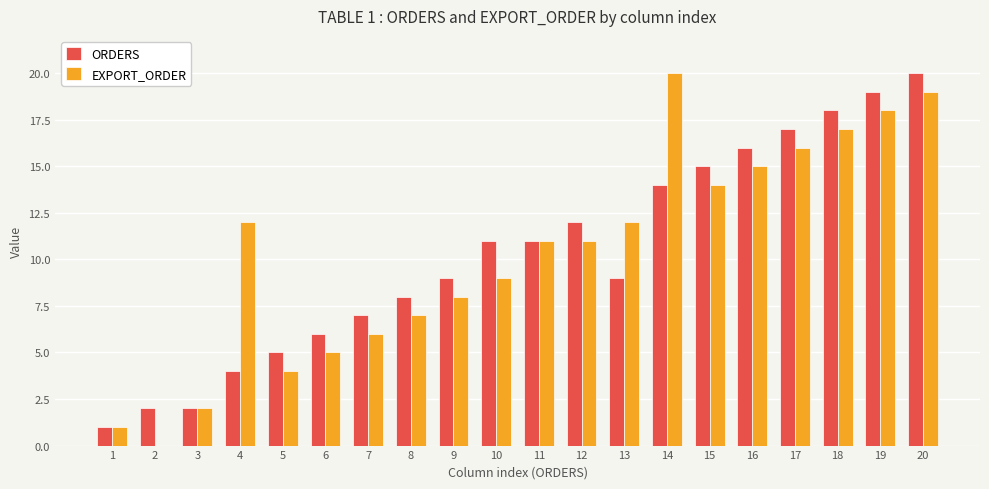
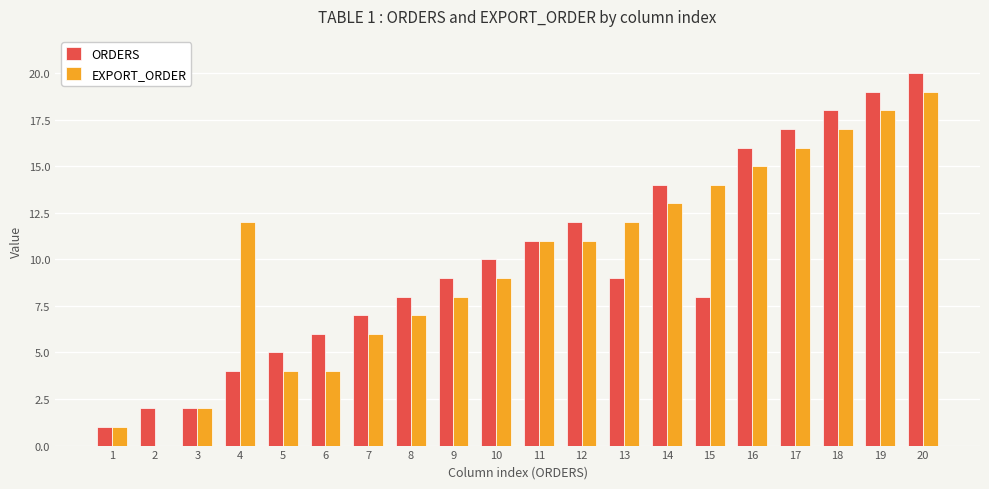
  {
    "ORDERS": {
      "1": 1,
      "2": 2,
      "3": 2,
      "4": 4,
      "5": 5,
      "6": 6,
      "7": 7,
      "8": 8,
      "9": 9,
-     "10": 11,
+     "10": 10,
      "11": 11,
      "12": 12,
      "13": 9,
      "14": 14,
-     "15": 15,
+     "15": 8,
      "16": 16,
      "17": 17,
      "18": 18,
      "19": 19,
      "20": 20
    },
    "EXPORT_ORDER": {
      "1": 1,
      "2": 0,
      "3": 2,
      "4": 12,
      "5": 4,
-     "6": 5,
+     "6": 4,
      "7": 6,
      "8": 7,
      "9": 8,
      "10": 9,
      "11": 11,
      "12": 11,
      "13": 12,
-     "14": 20,
+     "14": 13,
      "15": 14,
      "16": 15,
      "17": 16,
      "18": 17,
      "19": 18,
      "20": 19
    }
  }
